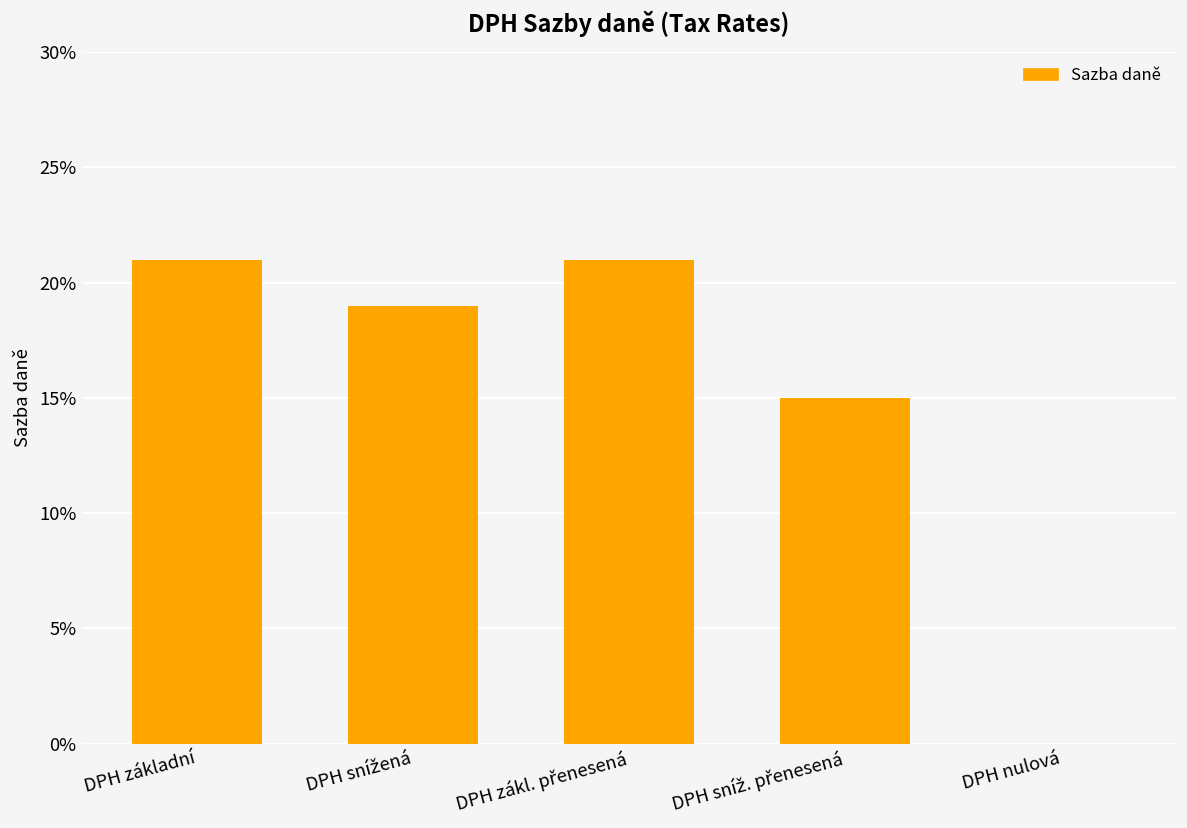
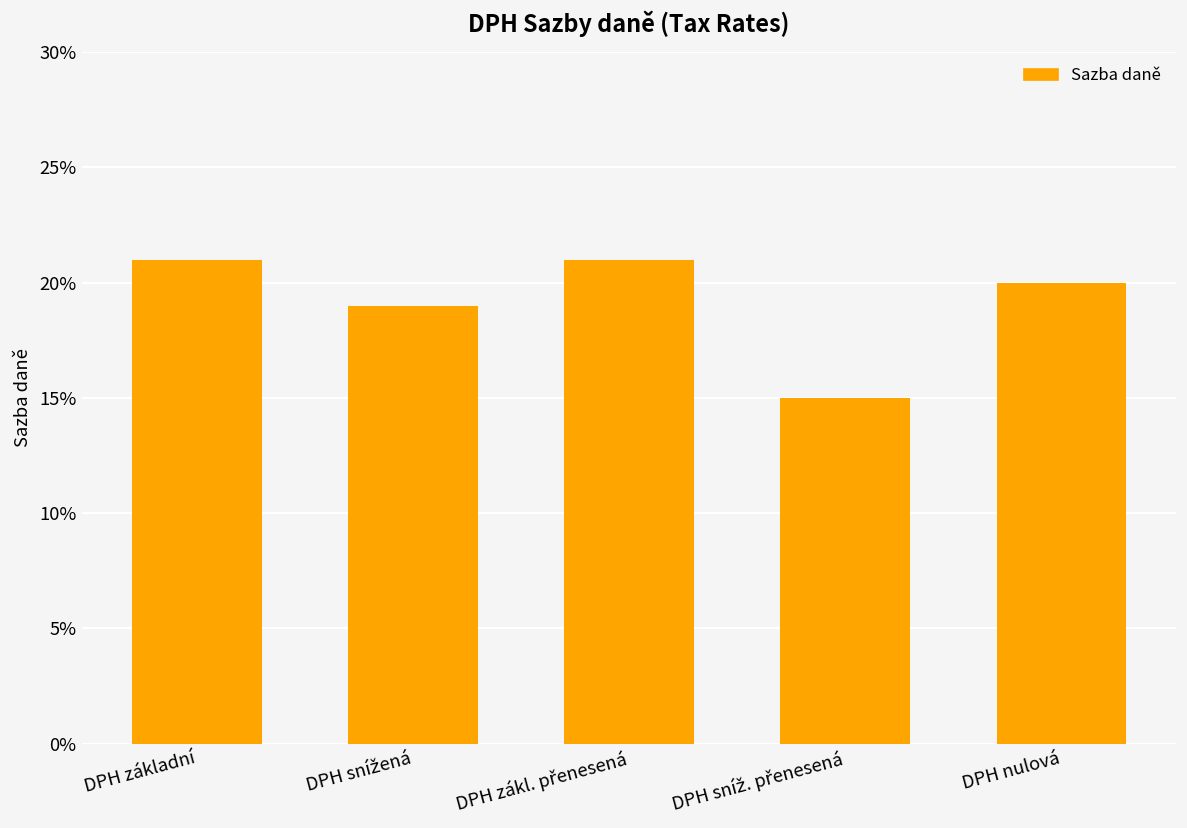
  {
    "DPH základní": "21.0%",
    "DPH snížená": "19.0%",
    "DPH zákl. přenesená": "21.0%",
    "DPH sníž. přenesená": "15.0%",
-   "DPH nulová": "0.0%"
+   "DPH nulová": "20.0%"
  }
